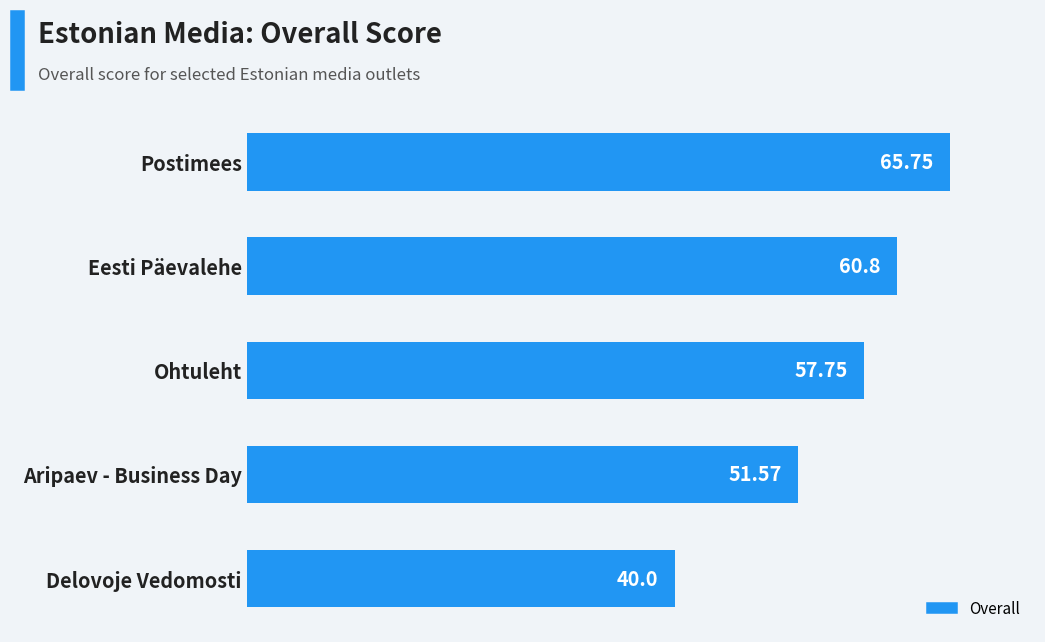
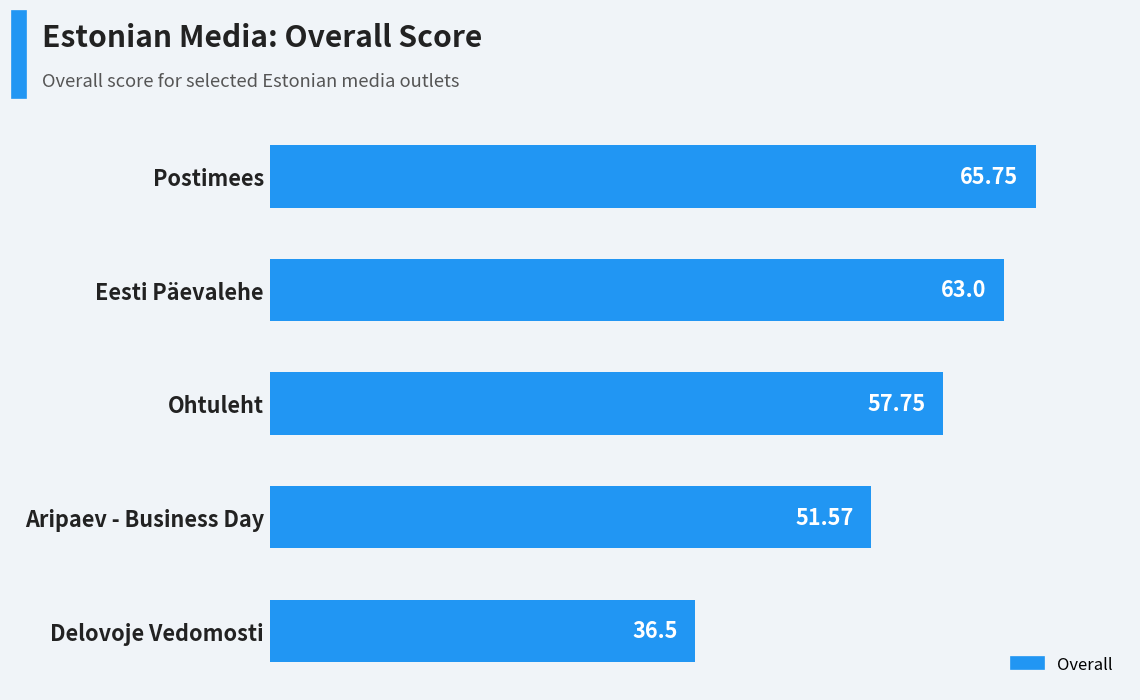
  {
    "Postimees": 65.75,
-   "Eesti Päevalehe": 60.8,
+   "Eesti Päevalehe": 63.0,
    "Ohtuleht": 57.75,
    "Aripaev - Business Day": 51.57,
-   "Delovoje Vedomosti": 40.0
+   "Delovoje Vedomosti": 36.5
  }
